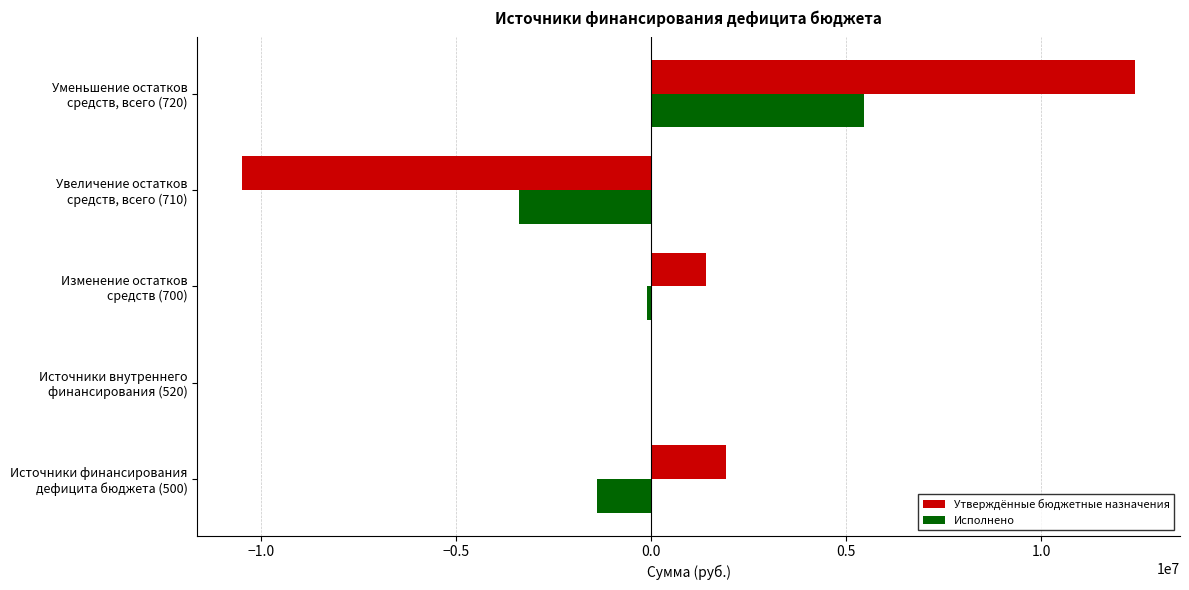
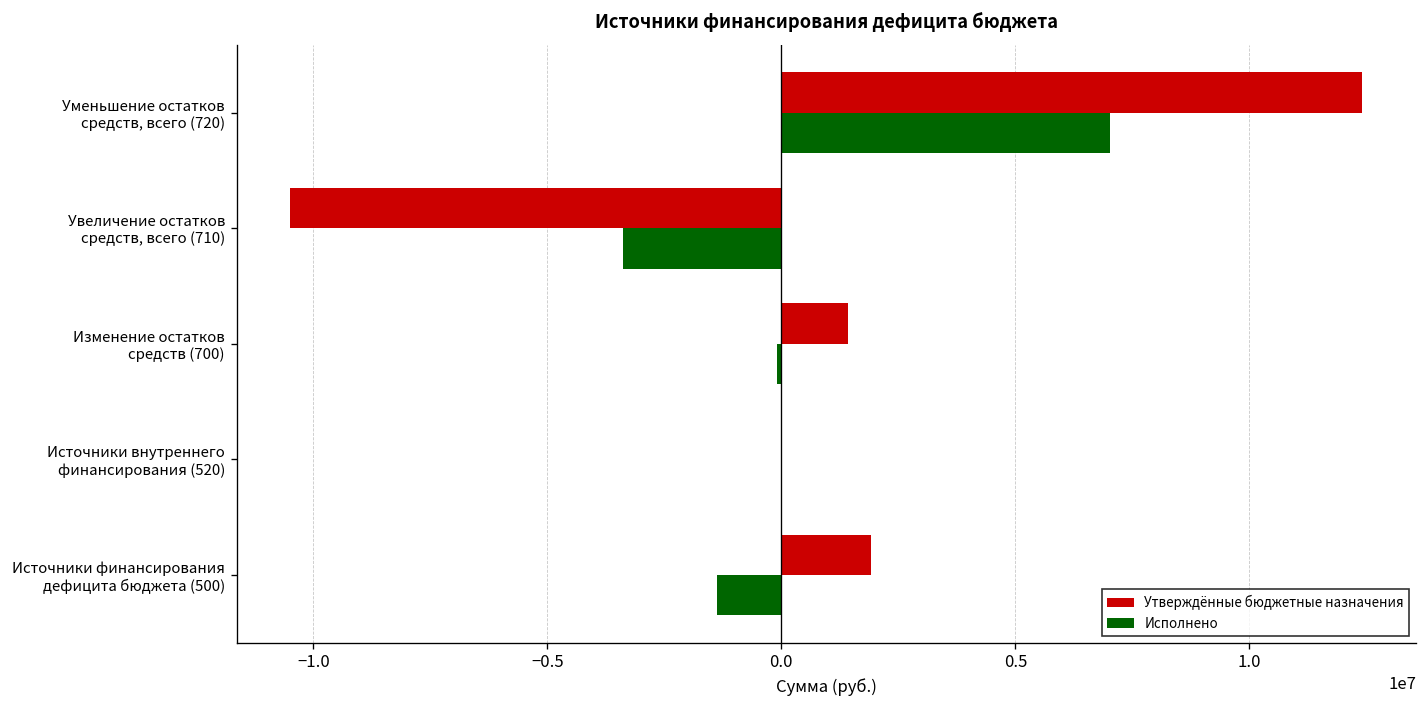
  {
    "Утверждённые бюджетные назначения": {
      "Уменьшение остатков средств, всего (720)": 12400000,
      "Увеличение остатков средств, всего (710)": -10500000,
      "Изменение остатков средств (700)": 1400000,
      "Источники внутреннего финансирования (520)": 0,
      "Источники финансирования дефицита бюджета (500)": 1900000
    },
    "Исполнено": {
-     "Уменьшение остатков средств, всего (720)": 5500000,
+     "Уменьшение остатков средств, всего (720)": 7000000,
      "Увеличение остатков средств, всего (710)": -3400000,
      "Изменение остатков средств (700)": -100000,
      "Источники внутреннего финансирования (520)": 0,
      "Источники финансирования дефицита бюджета (500)": -1400000
    }
  }
